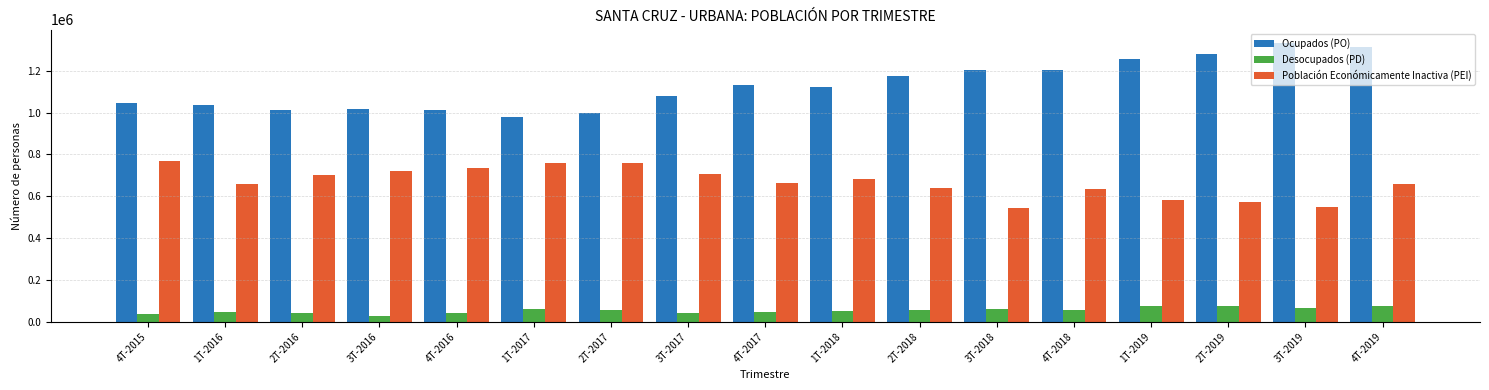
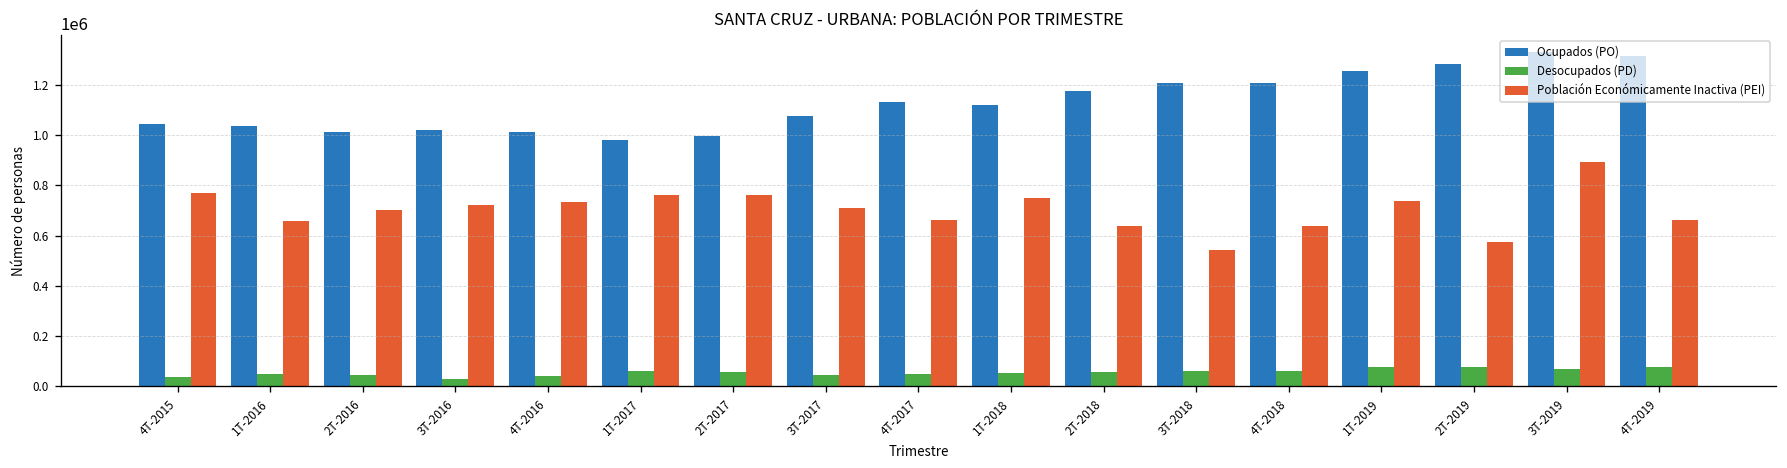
  {
    "Ocupados (PO)": {
      "4T-2015": 1040000,
      "1T-2016": 1040000,
      "2T-2016": 1010000,
      "3T-2016": 1020000,
      "4T-2016": 1010000,
      "1T-2017": 980000,
      "2T-2017": 1000000,
      "3T-2017": 1080000,
      "4T-2017": 1130000,
      "1T-2018": 1120000,
      "2T-2018": 1180000,
      "3T-2018": 1210000,
      "4T-2018": 1210000,
      "1T-2019": 1260000,
      "2T-2019": 1280000
    },
    "Desocupados (PD)": {
      "4T-2015": 40000,
      "1T-2016": 50000,
      "2T-2016": 40000,
      "3T-2016": 30000,
      "4T-2016": 40000,
      "1T-2017": 60000,
      "2T-2017": 60000,
      "3T-2017": 40000,
      "4T-2017": 50000,
      "1T-2018": 50000,
      "2T-2018": 60000,
      "3T-2018": 60000,
      "4T-2018": 60000,
      "1T-2019": 80000,
      "2T-2019": 70000,
      "3T-2019": 70000,
      "4T-2019": 80000
    },
    "Población Económicamente Inactiva (PEI)": {
      "4T-2015": 770000,
      "1T-2016": 660000,
      "2T-2016": 700000,
      "3T-2016": 720000,
      "4T-2016": 730000,
      "1T-2017": 760000,
      "2T-2017": 760000,
      "3T-2017": 710000,
      "4T-2017": 660000,
-     "1T-2018": 680000,
+     "1T-2018": 750000,
      "2T-2018": 640000,
      "3T-2018": 540000,
      "4T-2018": 640000,
-     "1T-2019": 580000,
+     "1T-2019": 740000,
      "2T-2019": 570000,
-     "3T-2019": 550000,
+     "3T-2019": 890000,
      "4T-2019": 660000
    }
  }
